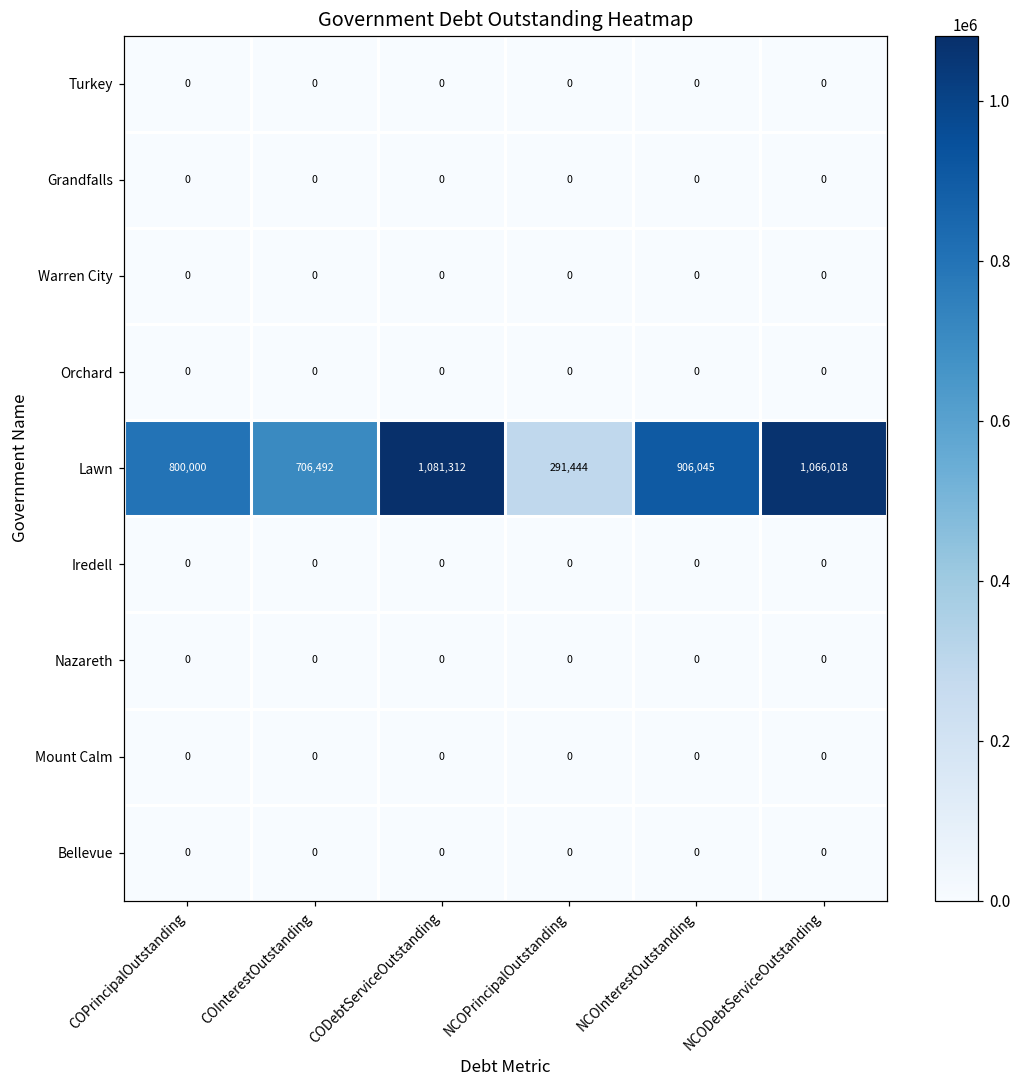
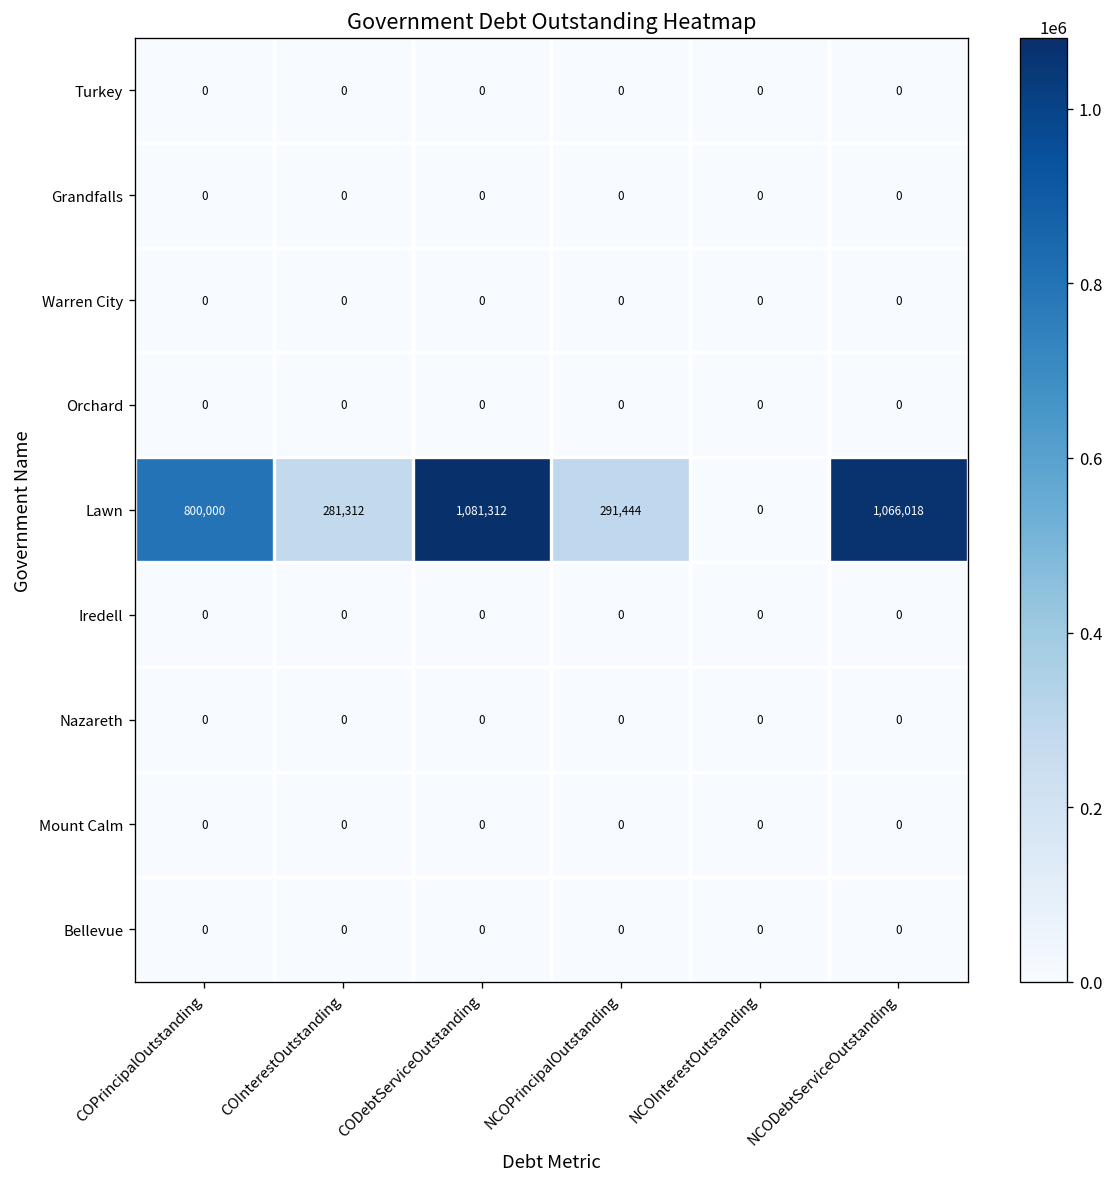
  {
    "Turkey": {
      "COPrincipalOutstanding": "0",
      "COInterestOutstanding": "0",
      "CODebtServiceOutstanding": "0",
      "NCOPrincipalOutstanding": "0",
      "NCOInterestOutstanding": "0",
      "NCODebtServiceOutstanding": "0"
    },
    "Grandfalls": {
      "COPrincipalOutstanding": "0",
      "COInterestOutstanding": "0",
      "CODebtServiceOutstanding": "0",
      "NCOPrincipalOutstanding": "0",
      "NCOInterestOutstanding": "0",
      "NCODebtServiceOutstanding": "0"
    },
    "Warren City": {
      "COPrincipalOutstanding": "0",
      "COInterestOutstanding": "0",
      "CODebtServiceOutstanding": "0",
      "NCOPrincipalOutstanding": "0",
      "NCOInterestOutstanding": "0",
      "NCODebtServiceOutstanding": "0"
    },
    "Orchard": {
      "COPrincipalOutstanding": "0",
      "COInterestOutstanding": "0",
      "CODebtServiceOutstanding": "0",
      "NCOPrincipalOutstanding": "0",
      "NCOInterestOutstanding": "0",
      "NCODebtServiceOutstanding": "0"
    },
    "Lawn": {
      "COPrincipalOutstanding": "800,000",
-     "COInterestOutstanding": "706,492",
+     "COInterestOutstanding": "281,312",
      "CODebtServiceOutstanding": "1,081,312",
      "NCOPrincipalOutstanding": "291,444",
-     "NCOInterestOutstanding": "906,045",
+     "NCOInterestOutstanding": "0",
      "NCODebtServiceOutstanding": "1,066,018"
    },
    "Iredell": {
      "COPrincipalOutstanding": "0",
      "COInterestOutstanding": "0",
      "CODebtServiceOutstanding": "0",
      "NCOPrincipalOutstanding": "0",
      "NCOInterestOutstanding": "0",
      "NCODebtServiceOutstanding": "0"
    },
    "Nazareth": {
      "COPrincipalOutstanding": "0",
      "COInterestOutstanding": "0",
      "CODebtServiceOutstanding": "0",
      "NCOPrincipalOutstanding": "0",
      "NCOInterestOutstanding": "0",
      "NCODebtServiceOutstanding": "0"
    },
    "Mount Calm": {
      "COPrincipalOutstanding": "0",
      "COInterestOutstanding": "0",
      "CODebtServiceOutstanding": "0",
      "NCOPrincipalOutstanding": "0",
      "NCOInterestOutstanding": "0",
      "NCODebtServiceOutstanding": "0"
    },
    "Bellevue": {
      "COPrincipalOutstanding": "0",
      "COInterestOutstanding": "0",
      "CODebtServiceOutstanding": "0",
      "NCOPrincipalOutstanding": "0",
      "NCOInterestOutstanding": "0",
      "NCODebtServiceOutstanding": "0"
    }
  }
